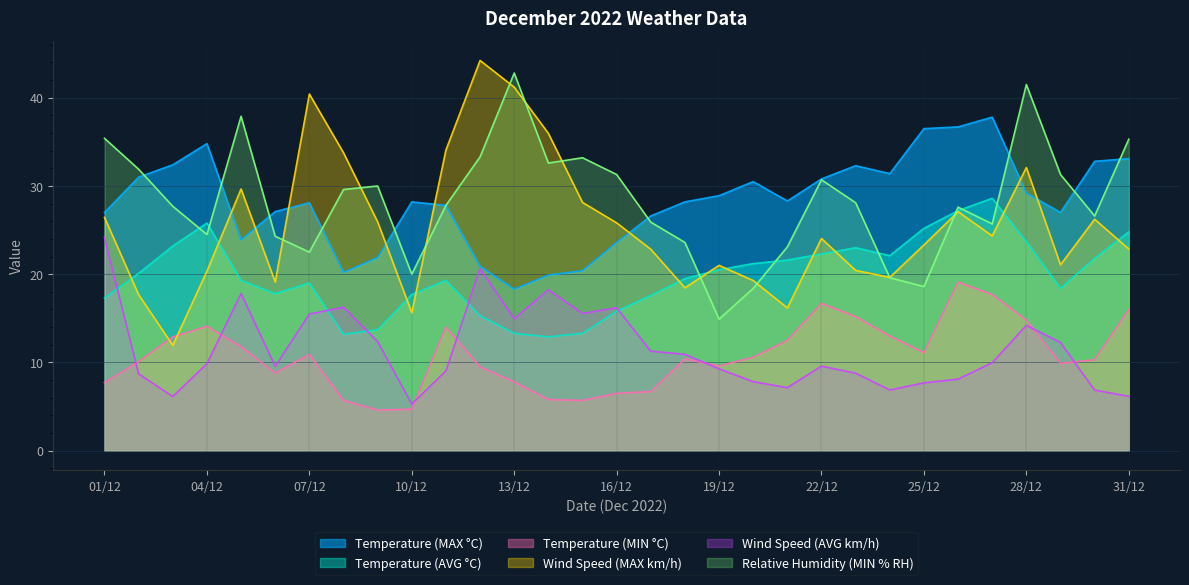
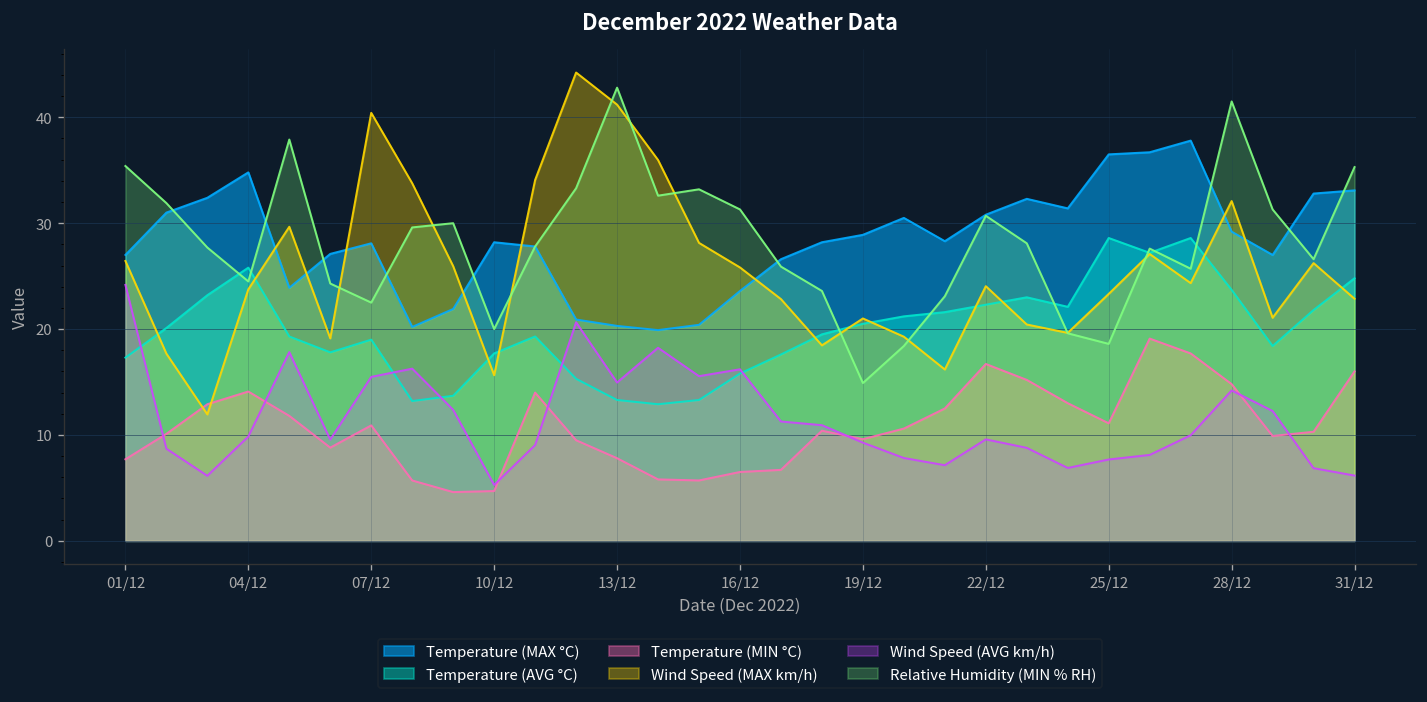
  {
    "Temperature (MAX °C)": {
      "01/12": 27,
      "04/12": 35,
      "07/12": 28,
      "10/12": 28,
-     "13/12": 18,
+     "13/12": 20,
      "16/12": 24,
      "19/12": 29,
      "25/12": 37,
      "28/12": 29,
      "31/12": 33
    },
    "Temperature (AVG °C)": {
      "01/12": 17,
      "04/12": 26,
      "07/12": 19,
      "10/12": 18,
      "13/12": 13,
      "16/12": 16,
      "19/12": 21,
      "22/12": 22,
-     "25/12": 25,
+     "25/12": 29,
      "28/12": 24,
      "31/12": 25
    },
    "Temperature (MIN °C)": {
      "01/12": 8,
      "04/12": 14,
      "07/12": 11,
      "10/12": 5,
      "13/12": 8,
      "16/12": 7,
      "19/12": 10,
      "22/12": 17,
      "25/12": 11,
      "28/12": 15,
      "31/12": 16
    },
    "Wind Speed (MAX km/h)": {
      "01/12": 26,
-     "04/12": 20,
+     "04/12": 24,
      "07/12": 40,
      "10/12": 16,
      "13/12": 41,
      "16/12": 26,
      "19/12": 21,
      "22/12": 24,
      "25/12": 23,
      "28/12": 32,
      "31/12": 23
    },
    "Wind Speed (AVG km/h)": {
      "01/12": 24,
      "04/12": 10,
      "07/12": 15,
      "10/12": 5,
      "13/12": 15,
      "16/12": 16,
      "19/12": 9,
      "22/12": 10,
      "25/12": 8,
      "28/12": 14,
      "31/12": 6
    },
    "Relative Humidity (MIN % RH)": {
      "01/12": 35,
      "04/12": 25,
      "07/12": 23,
      "10/12": 20,
      "13/12": 43,
      "16/12": 31,
      "19/12": 15,
      "25/12": 19,
      "28/12": 42,
      "31/12": 35
    }
  }
